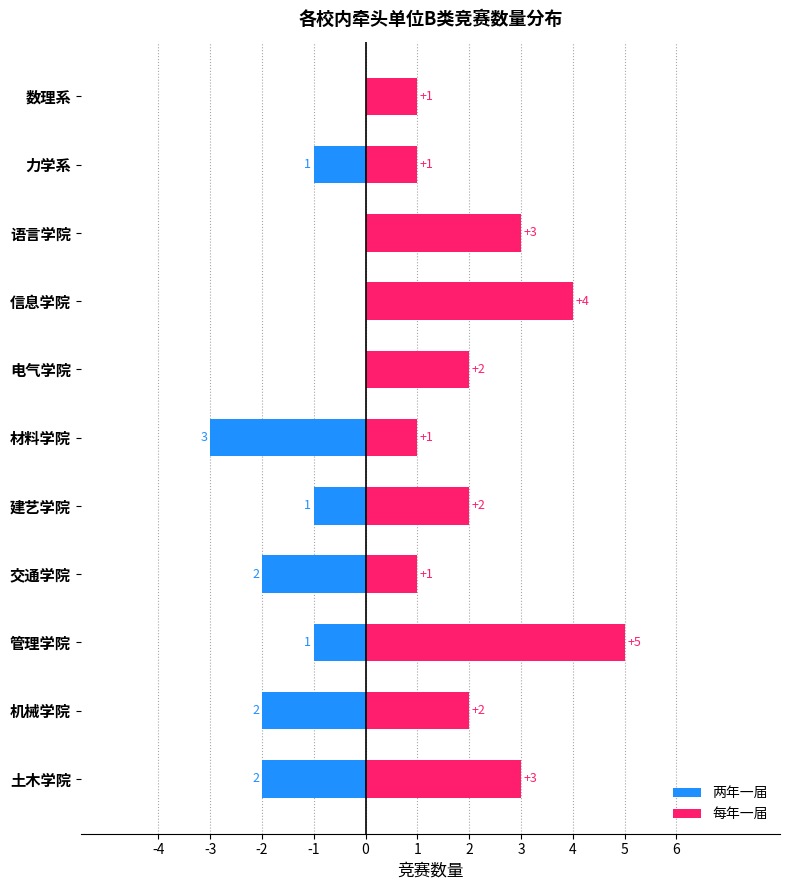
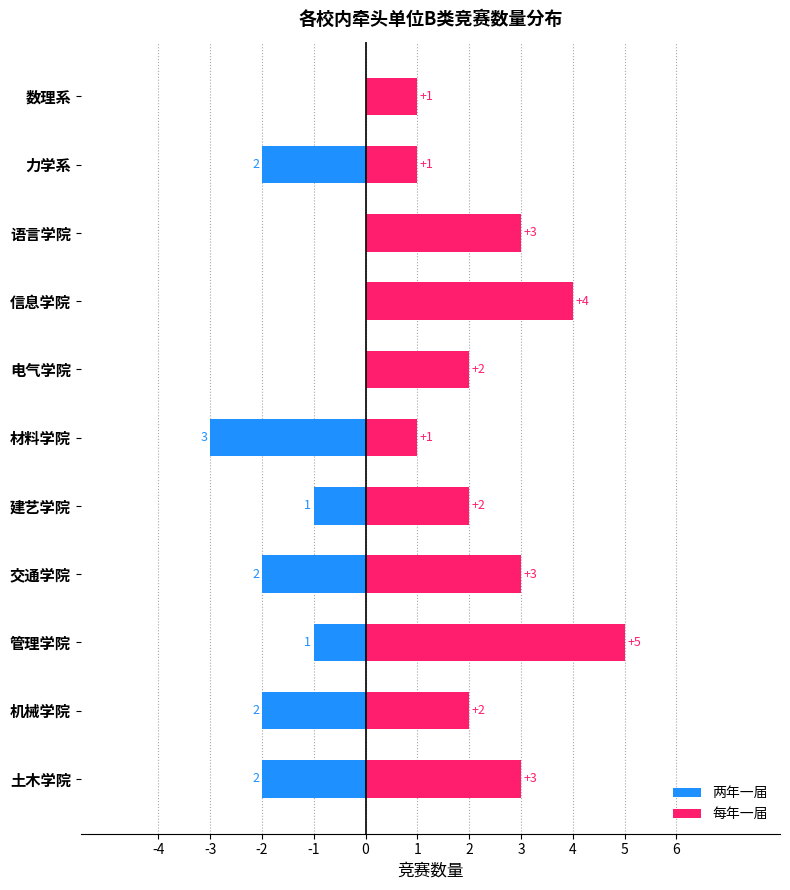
  {
    "两年一届": {
-     "力学系": "1"
+     "力学系": "2"
    },
    "每年一届": {
      "数理系": "+1",
      "力学系": "+1",
      "语言学院": "+3",
      "信息学院": "+4",
      "电气学院": "+2",
      "材料学院": "+1",
      "建艺学院": "+2",
-     "交通学院": "+1",
+     "交通学院": "+3",
      "管理学院": "+5",
      "机械学院": "+2",
      "土木学院": "+3"
    }
  }
